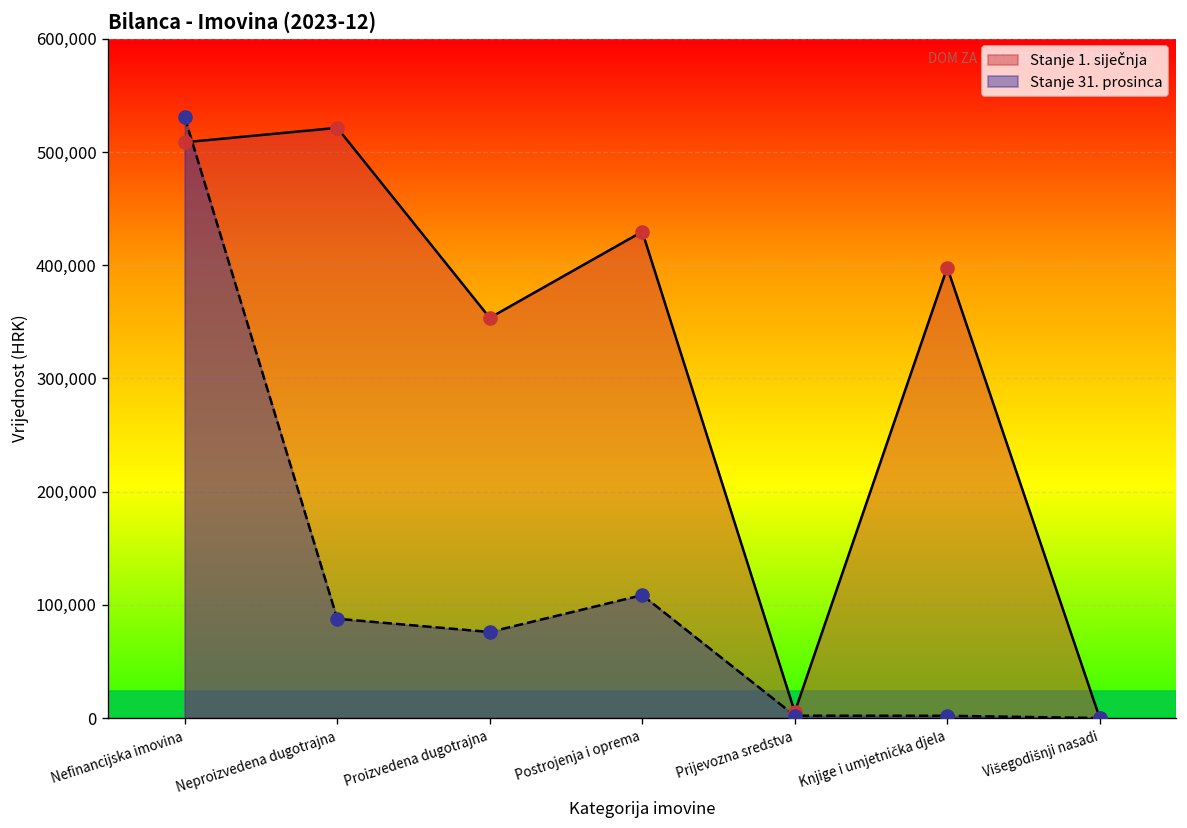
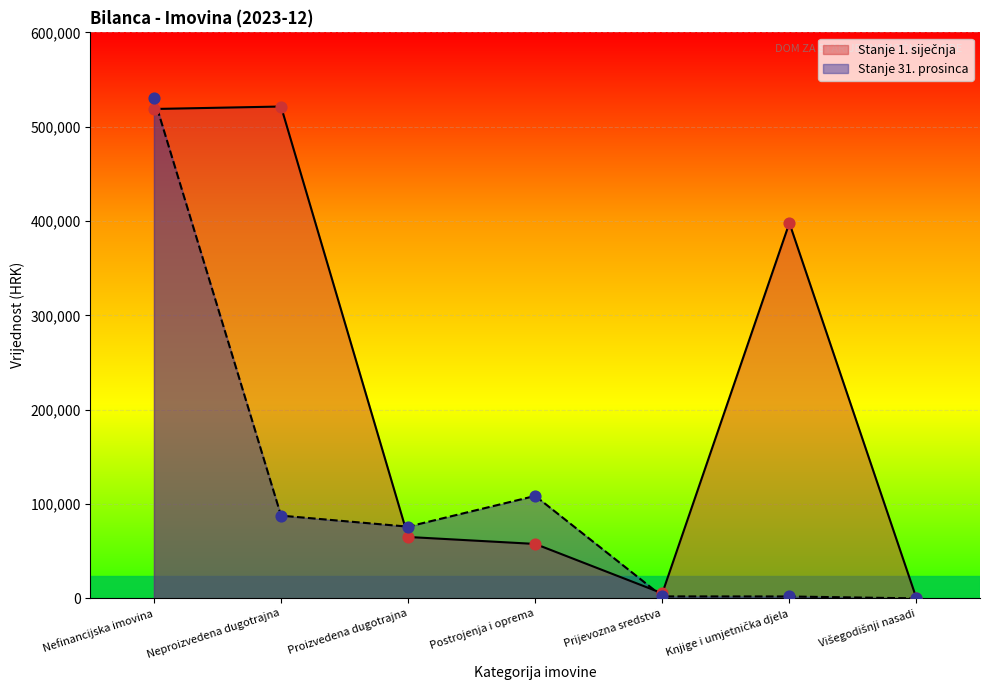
  {
    "Stanje 1. siječnja": {
-     "Nefinancijska imovina": "510,000",
+     "Nefinancijska imovina": "520,000",
      "Neproizvedena dugotrajna": "520,000",
-     "Proizvedena dugotrajna": "350,000",
-     "Postrojenja i oprema": "430,000",
+     "Proizvedena dugotrajna": "70,000",
+     "Postrojenja i oprema": "60,000",
      "Knjige i umjetnička djela": "400,000"
    },
    "Stanje 31. prosinca": {
      "Nefinancijska imovina": "530,000",
      "Neproizvedena dugotrajna": "90,000",
      "Proizvedena dugotrajna": "80,000",
      "Postrojenja i oprema": "110,000"
    }
  }
